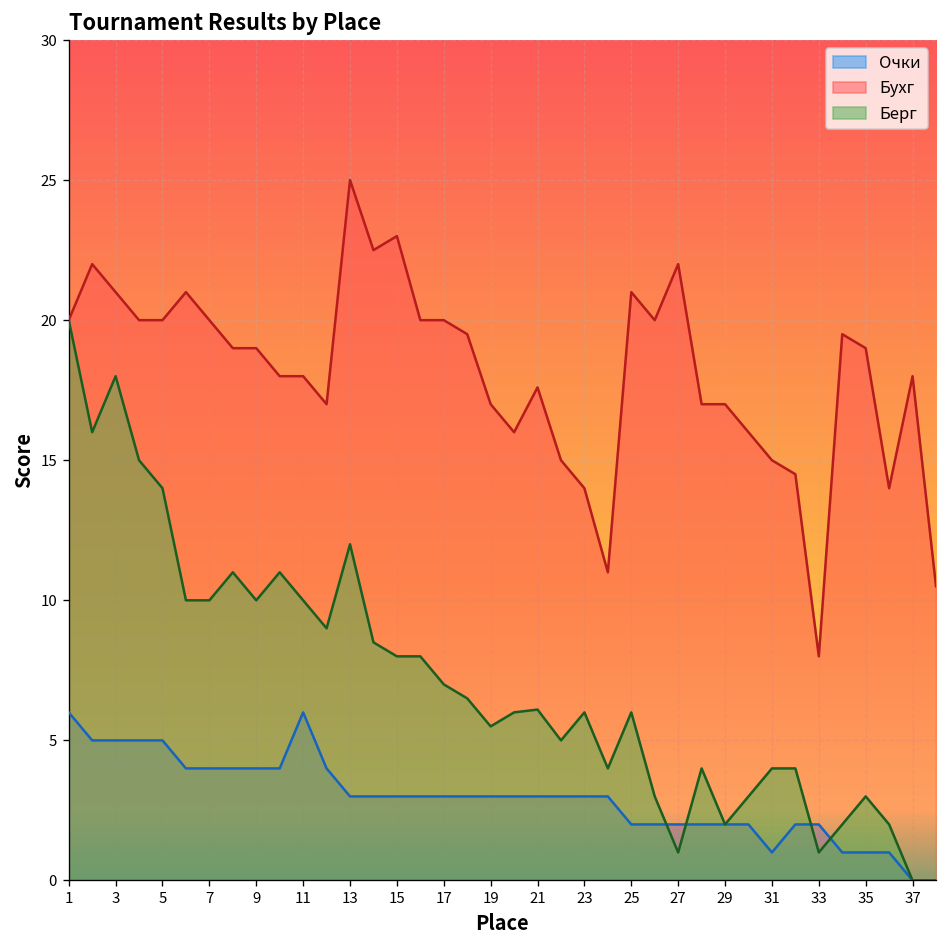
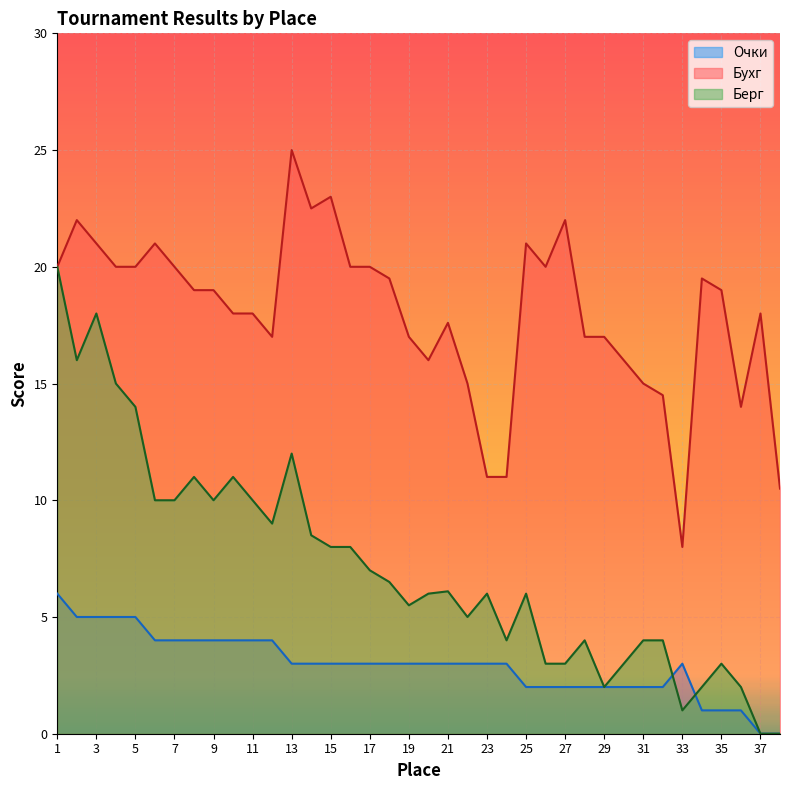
  {
    "Очки": {
      "1": 6,
      "3": 5,
      "5": 5,
      "7": 4,
      "9": 4,
-     "11": 6,
+     "11": 4,
      "13": 3,
      "15": 3,
      "17": 3,
      "19": 3,
      "21": 3,
      "23": 3,
      "25": 2,
      "27": 2,
-     "31": 1,
-     "33": 2,
+     "31": 2,
+     "33": 3,
      "35": 1
    },
    "Бухг": {
      "3": 21,
      "5": 20,
      "7": 20,
      "9": 19,
      "11": 18,
      "13": 25,
      "15": 23,
      "17": 20,
      "19": 17,
      "21": 17.6,
-     "23": 14,
+     "23": 11,
      "25": 21,
      "27": 22,
      "29": 17,
      "31": 15,
      "33": 8,
      "35": 19,
      "37": 18
    },
    "Берг": {
      "3": 18,
      "5": 14,
      "7": 10,
      "9": 10,
      "11": 10,
      "13": 12,
      "15": 8,
      "17": 7,
      "19": 5.5,
      "21": 6,
      "23": 6,
      "25": 6,
-     "27": 1,
+     "27": 3,
      "31": 4,
      "33": 1,
      "35": 3
    }
  }
